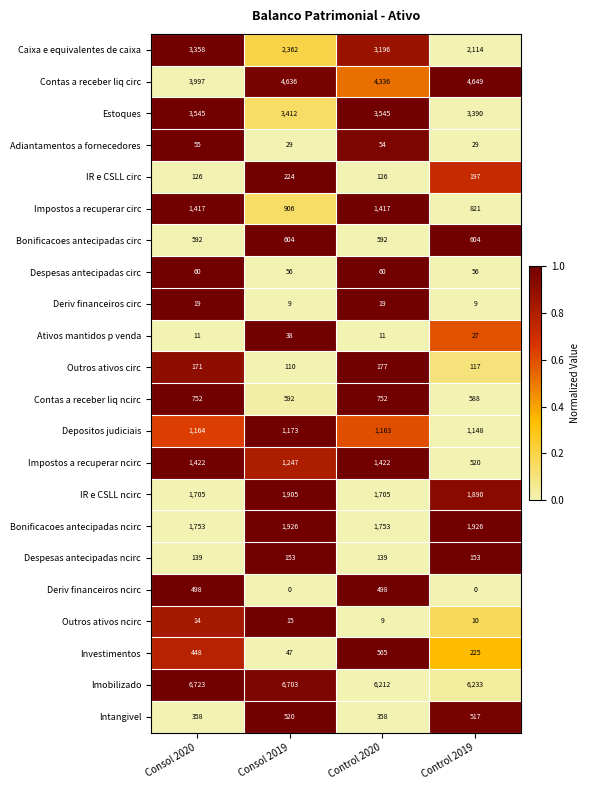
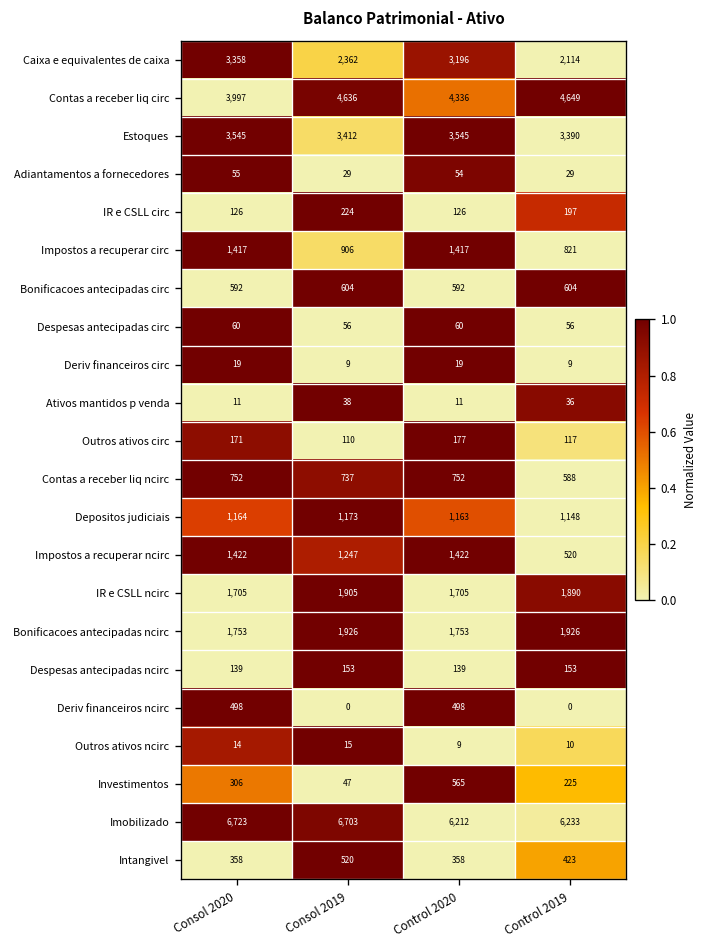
  {
    "Caixa e equivalentes de caixa": {
      "Consol 2020": "3,358",
      "Consol 2019": "2,362",
      "Control 2020": "3,196",
      "Control 2019": "2,114"
    },
    "Contas a receber liq circ": {
      "Consol 2020": "3,997",
      "Consol 2019": "4,636",
      "Control 2020": "4,336",
      "Control 2019": "4,649"
    },
    "Estoques": {
      "Consol 2020": "3,545",
      "Consol 2019": "3,412",
      "Control 2020": "3,545",
      "Control 2019": "3,390"
    },
    "Adiantamentos a fornecedores": {
      "Consol 2020": "55",
      "Consol 2019": "29",
      "Control 2020": "54",
      "Control 2019": "29"
    },
    "IR e CSLL circ": {
      "Consol 2020": "126",
      "Consol 2019": "224",
      "Control 2020": "126",
      "Control 2019": "197"
    },
    "Impostos a recuperar circ": {
      "Consol 2020": "1,417",
      "Consol 2019": "906",
      "Control 2020": "1,417",
      "Control 2019": "821"
    },
    "Bonificacoes antecipadas circ": {
      "Consol 2020": "592",
      "Consol 2019": "604",
      "Control 2020": "592",
      "Control 2019": "604"
    },
    "Despesas antecipadas circ": {
      "Consol 2020": "60",
      "Consol 2019": "56",
      "Control 2020": "60",
      "Control 2019": "56"
    },
    "Deriv financeiros circ": {
      "Consol 2020": "19",
      "Consol 2019": "9",
      "Control 2020": "19",
      "Control 2019": "9"
    },
    "Ativos mantidos p venda": {
      "Consol 2020": "11",
      "Consol 2019": "38",
      "Control 2020": "11",
-     "Control 2019": "27"
+     "Control 2019": "36"
    },
    "Outros ativos circ": {
      "Consol 2020": "171",
      "Consol 2019": "110",
      "Control 2020": "177",
      "Control 2019": "117"
    },
    "Contas a receber liq ncirc": {
      "Consol 2020": "752",
-     "Consol 2019": "592",
+     "Consol 2019": "737",
      "Control 2020": "752",
      "Control 2019": "588"
    },
    "Depositos judiciais": {
      "Consol 2020": "1,164",
      "Consol 2019": "1,173",
      "Control 2020": "1,163",
      "Control 2019": "1,148"
    },
    "Impostos a recuperar ncirc": {
      "Consol 2020": "1,422",
      "Consol 2019": "1,247",
      "Control 2020": "1,422",
      "Control 2019": "520"
    },
    "IR e CSLL ncirc": {
      "Consol 2020": "1,705",
      "Consol 2019": "1,905",
      "Control 2020": "1,705",
      "Control 2019": "1,890"
    },
    "Bonificacoes antecipadas ncirc": {
      "Consol 2020": "1,753",
      "Consol 2019": "1,926",
      "Control 2020": "1,753",
      "Control 2019": "1,926"
    },
    "Despesas antecipadas ncirc": {
      "Consol 2020": "139",
      "Consol 2019": "153",
      "Control 2020": "139",
      "Control 2019": "153"
    },
    "Deriv financeiros ncirc": {
      "Consol 2020": "498",
      "Consol 2019": "0",
      "Control 2020": "498",
      "Control 2019": "0"
    },
    "Outros ativos ncirc": {
      "Consol 2020": "14",
      "Consol 2019": "15",
      "Control 2020": "9",
      "Control 2019": "10"
    },
    "Investimentos": {
-     "Consol 2020": "448",
+     "Consol 2020": "306",
      "Consol 2019": "47",
      "Control 2020": "565",
      "Control 2019": "225"
    },
    "Imobilizado": {
      "Consol 2020": "6,723",
      "Consol 2019": "6,703",
      "Control 2020": "6,212",
      "Control 2019": "6,233"
    },
    "Intangivel": {
      "Consol 2020": "358",
      "Consol 2019": "520",
      "Control 2020": "358",
-     "Control 2019": "517"
+     "Control 2019": "423"
    }
  }
